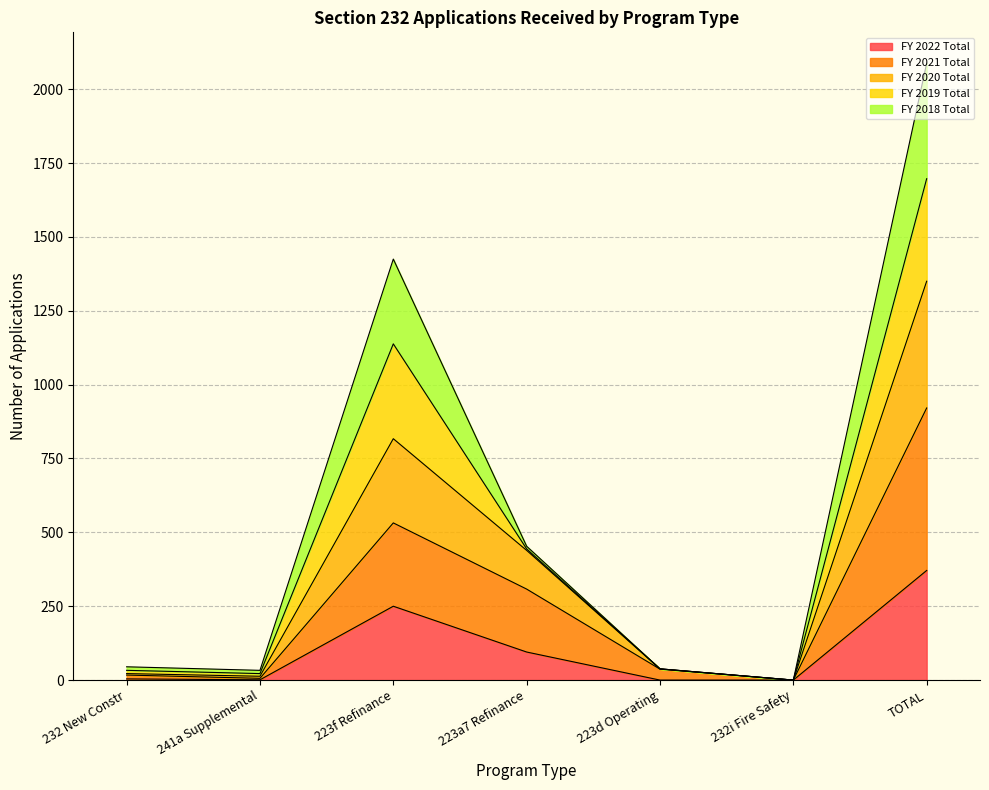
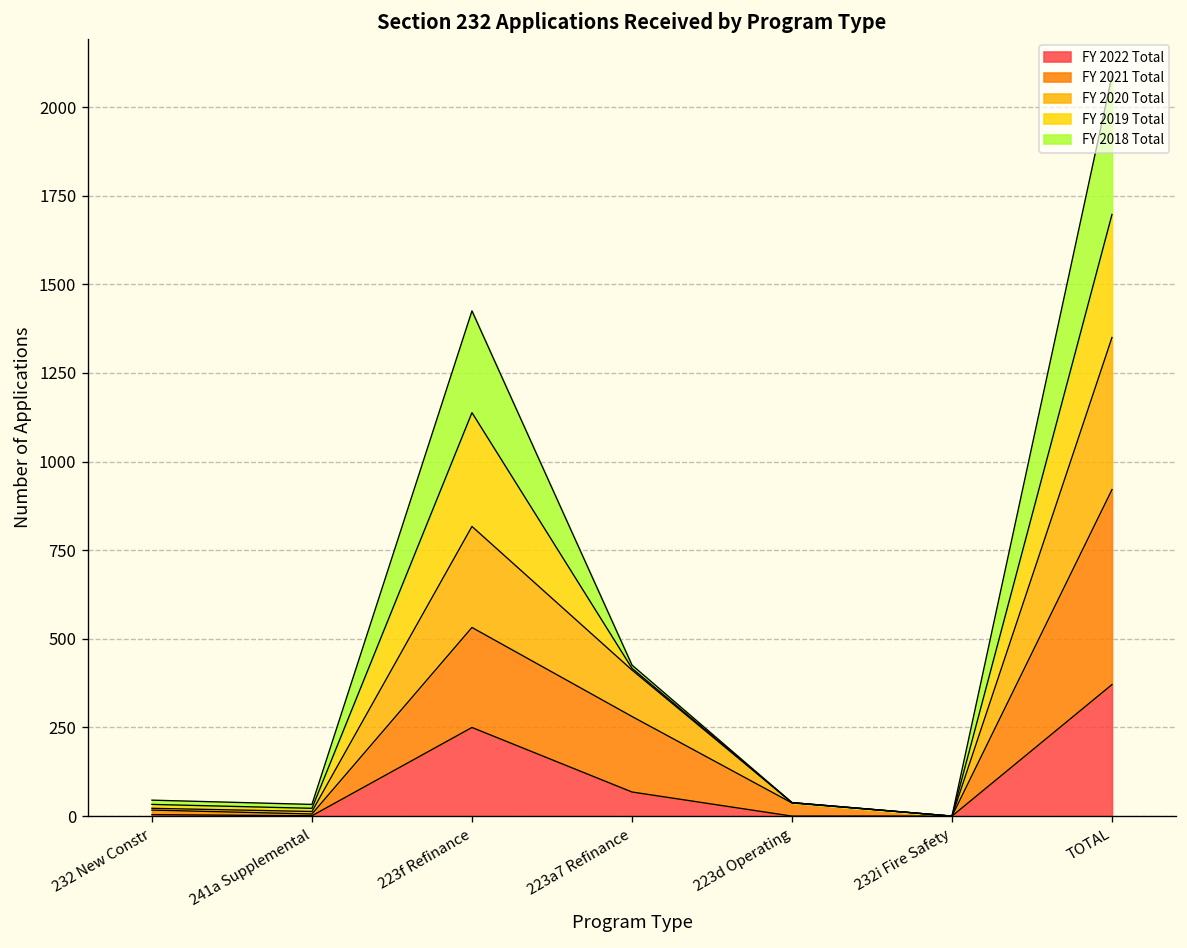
  {
    "FY 2022 Total": {
      "232 New Constr": 0,
      "223f Refinance": 250,
-     "223a7 Refinance": 100,
+     "223a7 Refinance": 70,
      "223d Operating": 0,
      "TOTAL": 370
    },
    "FY 2018 Total": {
      "232 New Constr": 10,
      "241a Supplemental": 10,
      "223f Refinance": 290,
      "223a7 Refinance": 10
    }
  }
